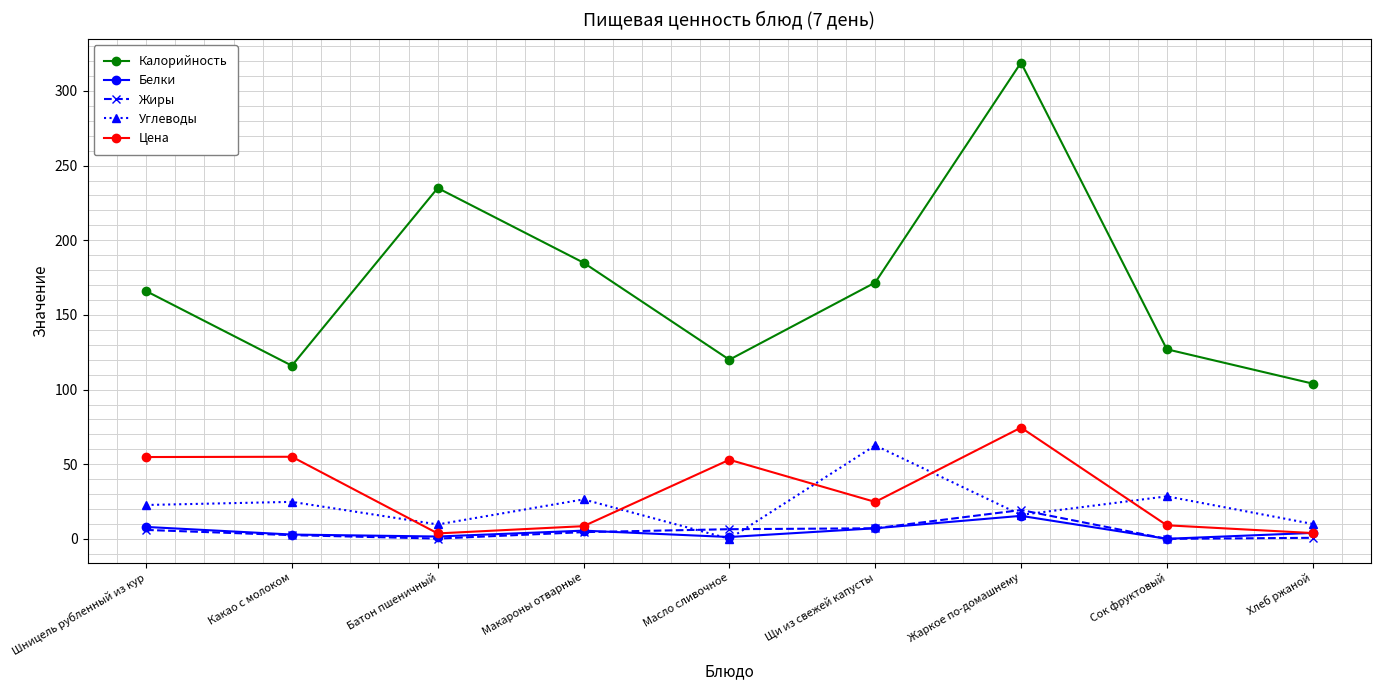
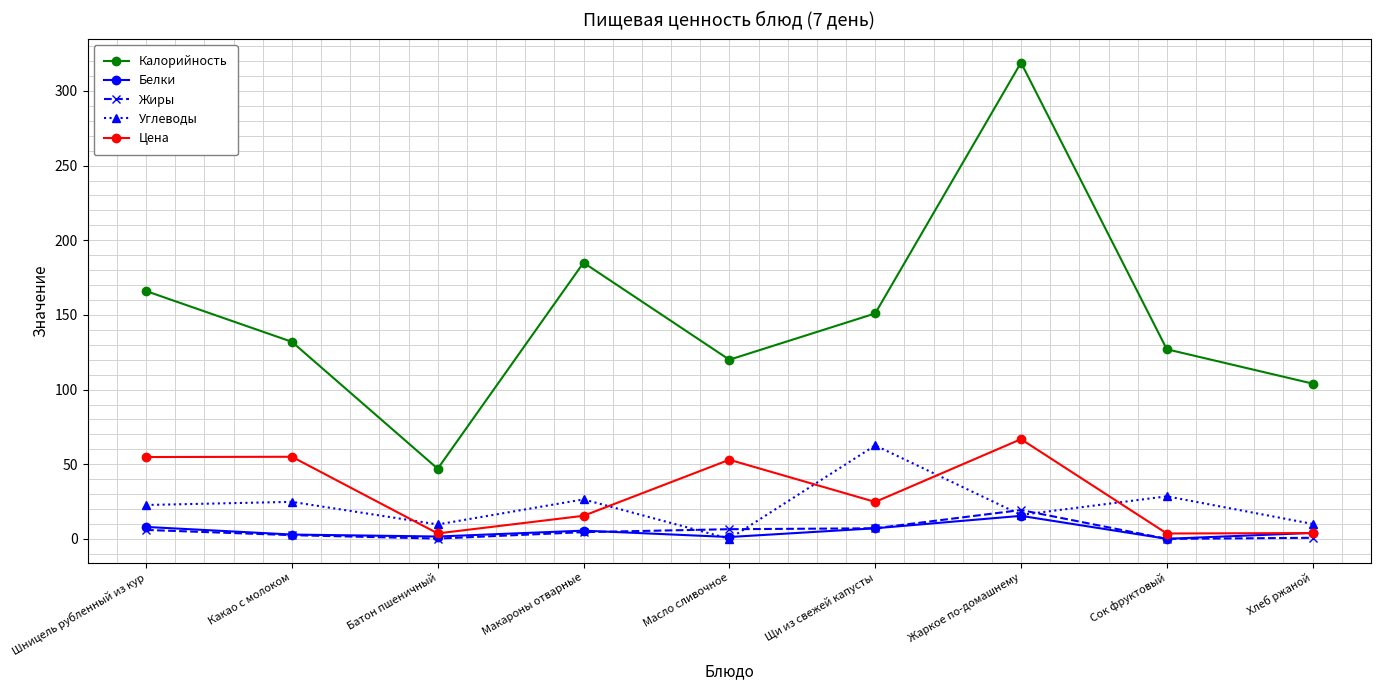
  {
    "Калорийность": {
      "Шницель рубленный из кур": 166,
-     "Какао с молоком": 116,
-     "Батон пшеничный": 235,
+     "Какао с молоком": 132,
+     "Батон пшеничный": 47,
      "Макароны отварные": 185,
      "Масло сливочное": 120,
-     "Щи из свежей капусты": 172,
+     "Щи из свежей капусты": 151,
      "Жаркое по-домашнему": 319,
      "Сок фруктовый": 127,
      "Хлеб ржаной": 104
    },
    "Цена": {
      "Шницель рубленный из кур": 55,
      "Какао с молоком": 55,
      "Батон пшеничный": 4,
-     "Макароны отварные": 9,
+     "Макароны отварные": 15,
      "Масло сливочное": 53,
      "Щи из свежей капусты": 25,
-     "Жаркое по-домашнему": 75,
-     "Сок фруктовый": 9
+     "Жаркое по-домашнему": 67,
+     "Сок фруктовый": 4
    }
  }
